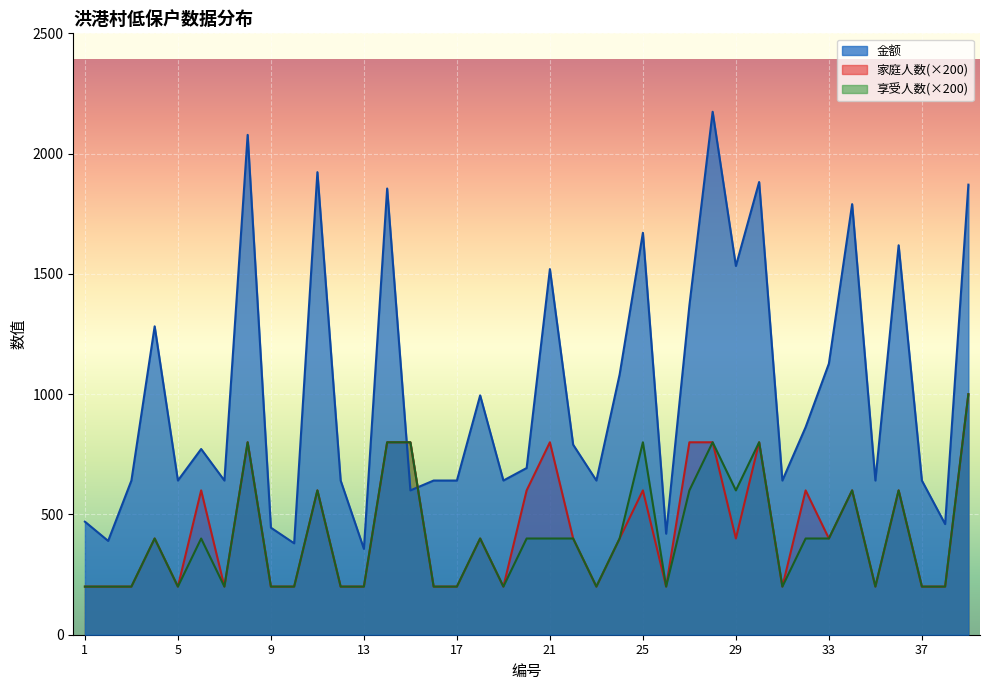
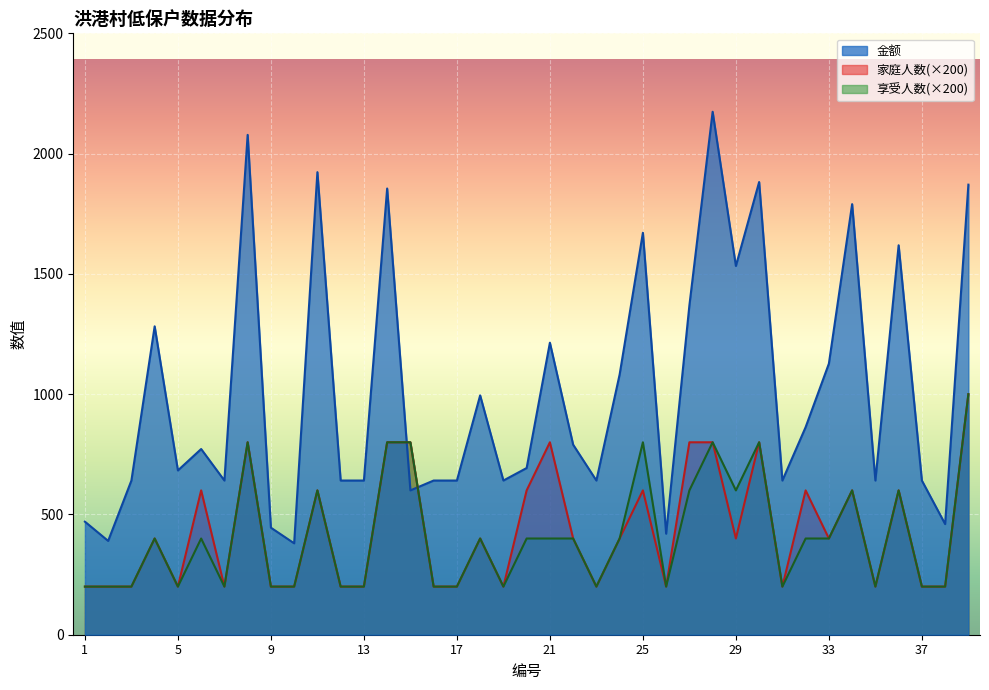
  {
    "金额": {
      "1": 470,
-     "5": 640,
+     "5": 680,
      "9": 450,
-     "13": 360,
+     "13": 640,
      "17": 640,
-     "21": 1520,
+     "21": 1210,
      "25": 1670,
      "29": 1530,
      "33": 1130,
      "37": 640
    },
    "家庭人数(×200)": {
      "21": 800,
      "25": 600,
      "29": 400
    },
    "享受人数(×200)": {
      "21": 400,
      "25": 800,
      "29": 600
    }
  }
